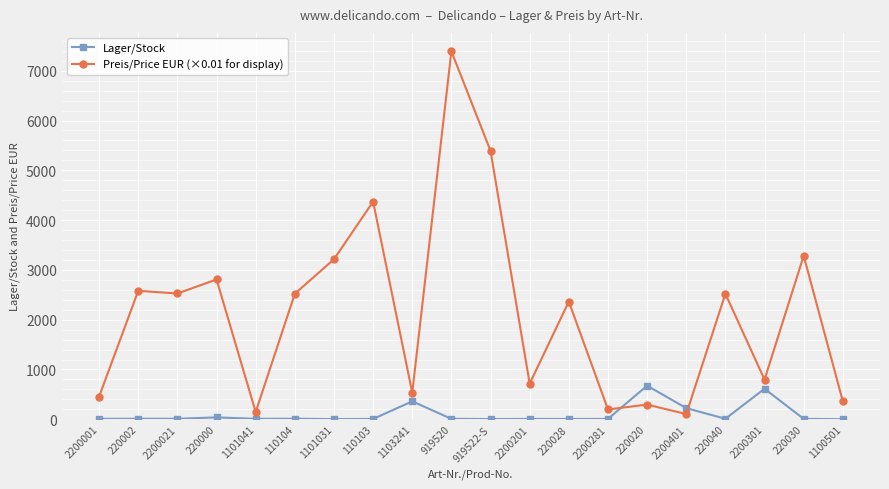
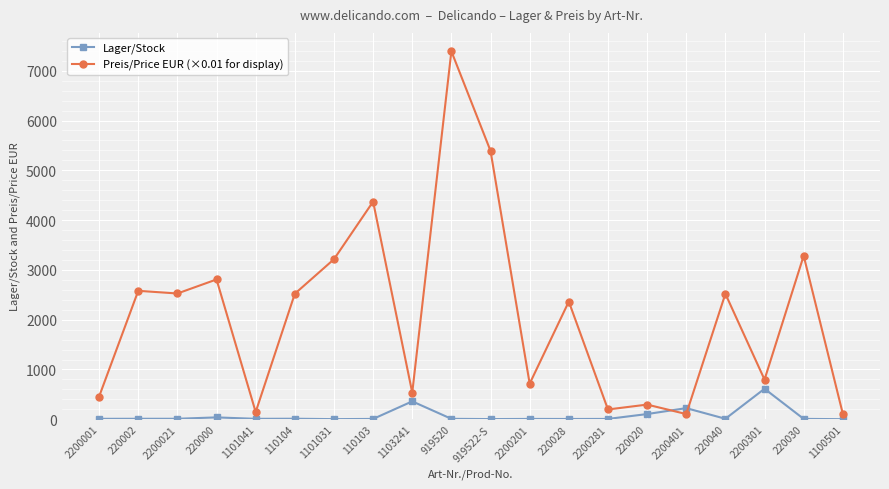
  {
    "Lager/Stock": {
      "2200001": 0,
      "220002": 0,
      "2200021": 0,
      "220000": 0,
      "1101041": 0,
      "110104": 0,
      "1101031": 0,
      "110103": 0,
      "1103241": 400,
      "919520": 0,
      "919522-S": 0,
      "2200201": 0,
      "220028": 0,
      "2200281": 0,
-     "220020": 700,
+     "220020": 100,
      "2200401": 200,
      "220040": 0,
      "2200301": 600,
      "220030": 0,
      "1100501": 0
    },
    "Preis/Price EUR (×0.01 for display)": {
      "2200001": 500,
      "220002": 2600,
      "2200021": 2500,
      "220000": 2800,
      "1101041": 100,
      "110104": 2500,
      "1101031": 3200,
      "110103": 4400,
      "1103241": 500,
      "919520": 7400,
      "919522-S": 5400,
      "2200201": 700,
      "220028": 2400,
      "2200281": 200,
      "220020": 300,
      "2200401": 100,
      "220040": 2500,
      "2200301": 800,
      "220030": 3300,
-     "1100501": 400
+     "1100501": 100
    }
  }
